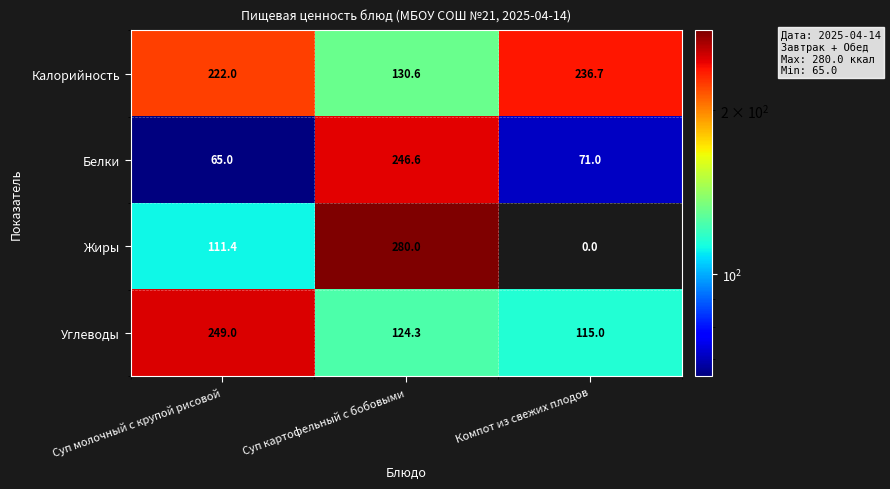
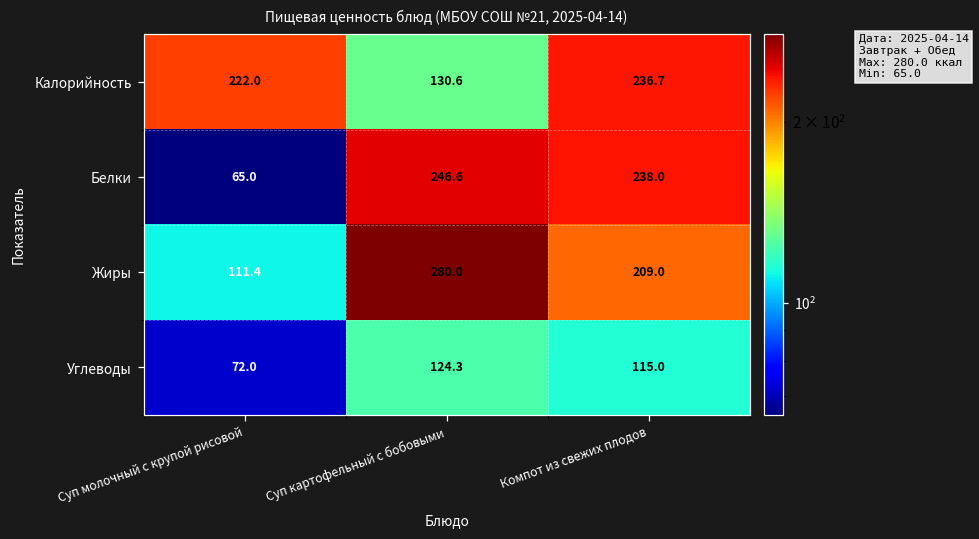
  {
    "Калорийность": {
      "Суп молочный с крупой рисовой": 222.0,
      "Суп картофельный с бобовыми": 130.6,
      "Компот из свежих плодов": 236.7
    },
    "Белки": {
      "Суп молочный с крупой рисовой": 65.0,
      "Суп картофельный с бобовыми": 246.6,
-     "Компот из свежих плодов": 71.0
+     "Компот из свежих плодов": 238.0
    },
    "Жиры": {
      "Суп молочный с крупой рисовой": 111.4,
      "Суп картофельный с бобовыми": 280.0,
-     "Компот из свежих плодов": 0.0
+     "Компот из свежих плодов": 209.0
    },
    "Углеводы": {
-     "Суп молочный с крупой рисовой": 249.0,
+     "Суп молочный с крупой рисовой": 72.0,
      "Суп картофельный с бобовыми": 124.3,
      "Компот из свежих плодов": 115.0
    }
  }
